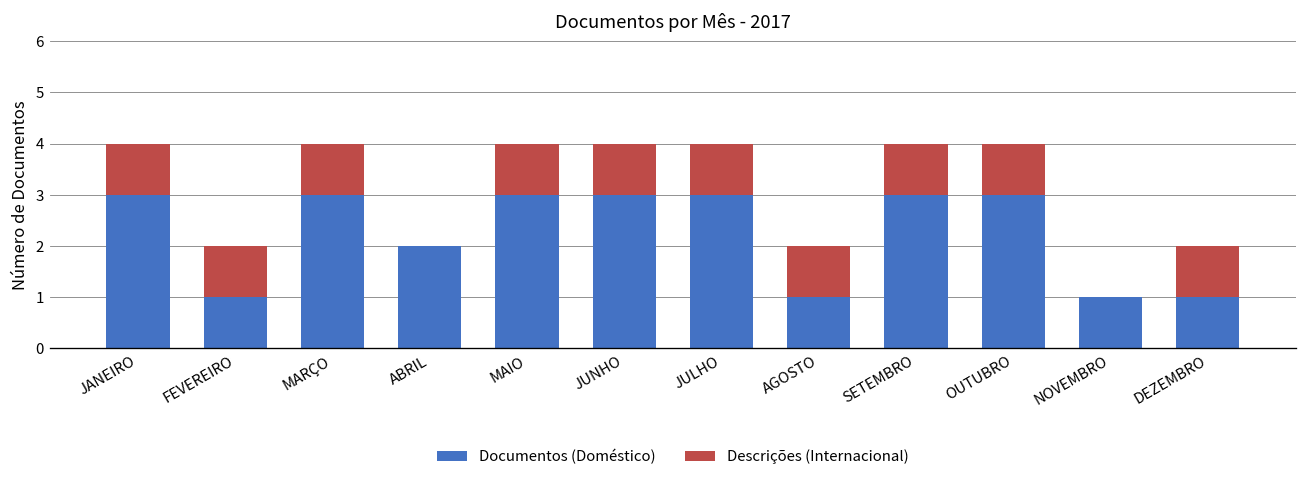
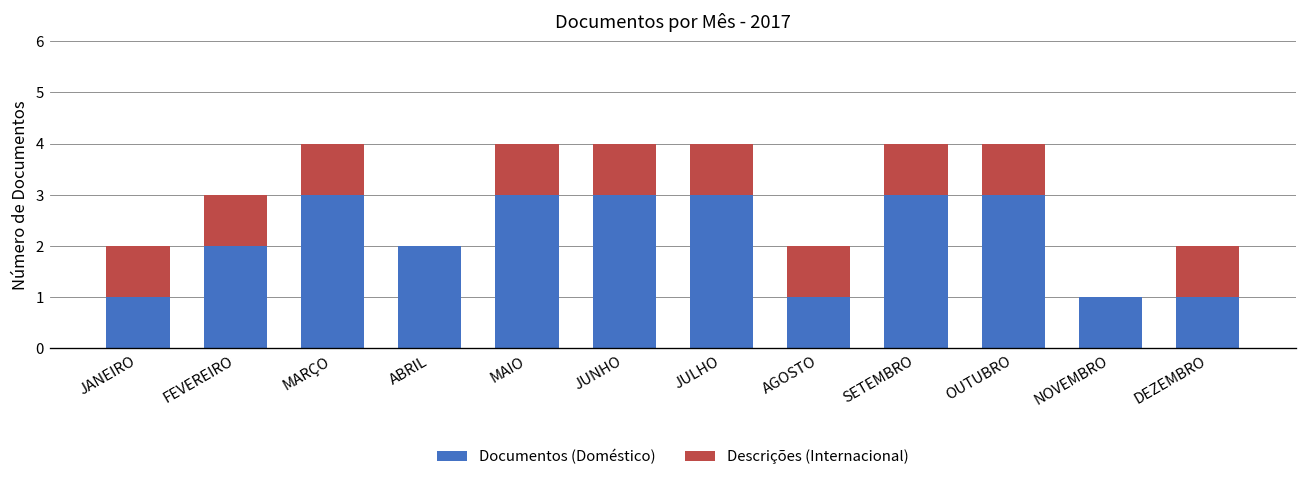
  {
    "Documentos (Doméstico)": {
-     "JANEIRO": 3,
-     "FEVEREIRO": 1,
+     "JANEIRO": 1,
+     "FEVEREIRO": 2,
      "MARÇO": 3,
      "ABRIL": 2,
      "MAIO": 3,
      "JUNHO": 3,
      "JULHO": 3,
      "AGOSTO": 1,
      "SETEMBRO": 3,
      "OUTUBRO": 3,
      "NOVEMBRO": 1,
      "DEZEMBRO": 1
    },
    "Descrições (Internacional)": {
      "JANEIRO": 1,
      "FEVEREIRO": 1,
      "MARÇO": 1,
      "ABRIL": 0,
      "MAIO": 1,
      "JUNHO": 1,
      "JULHO": 1,
      "AGOSTO": 1,
      "SETEMBRO": 1,
      "OUTUBRO": 1,
      "NOVEMBRO": 0,
      "DEZEMBRO": 1
    }
  }
